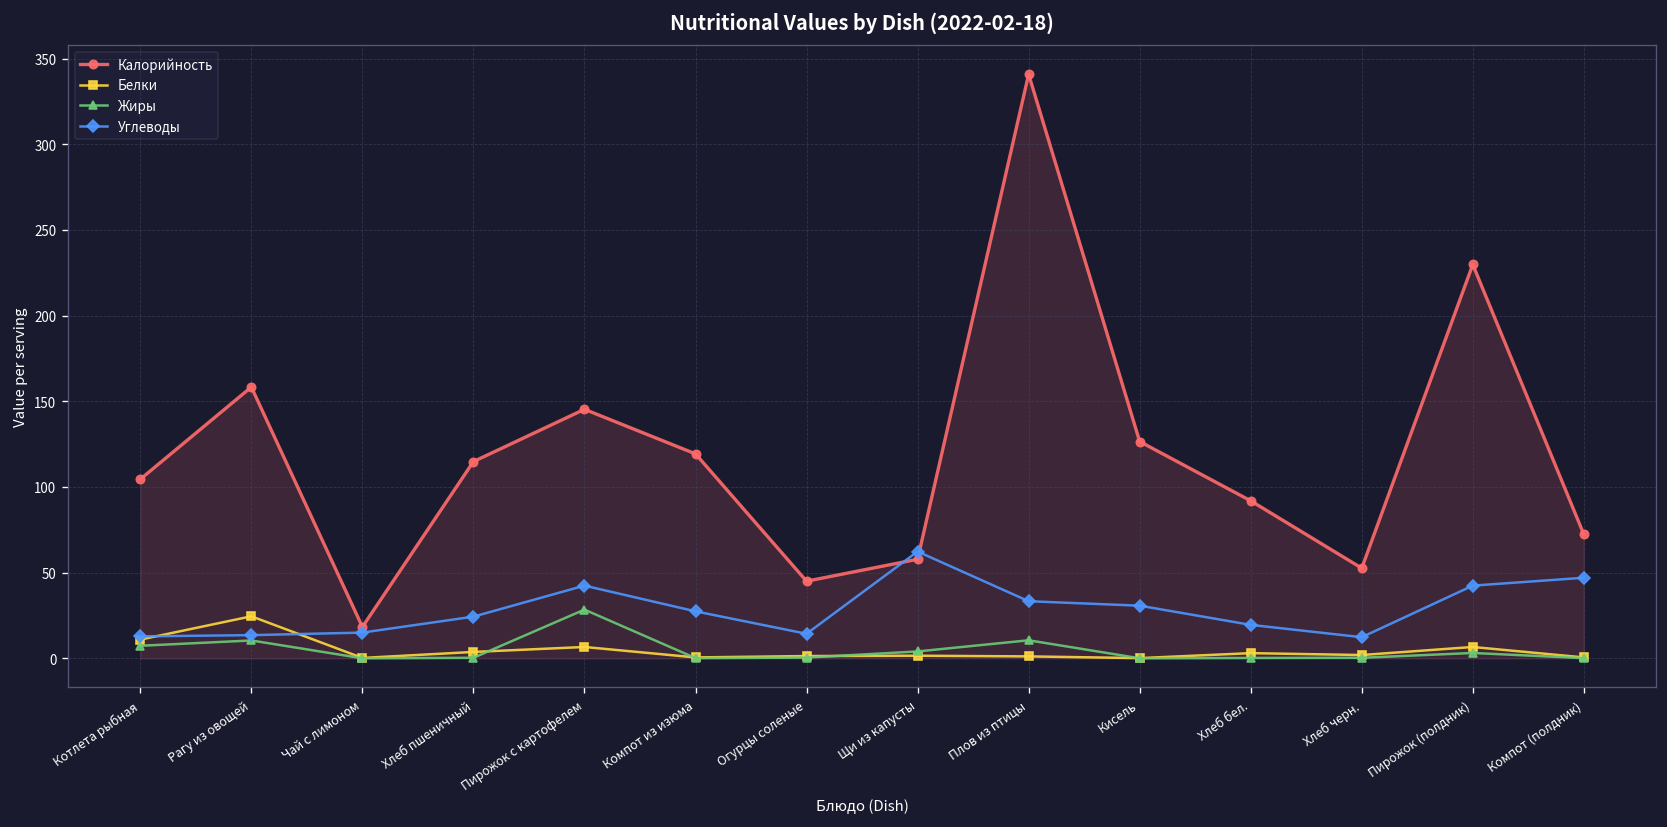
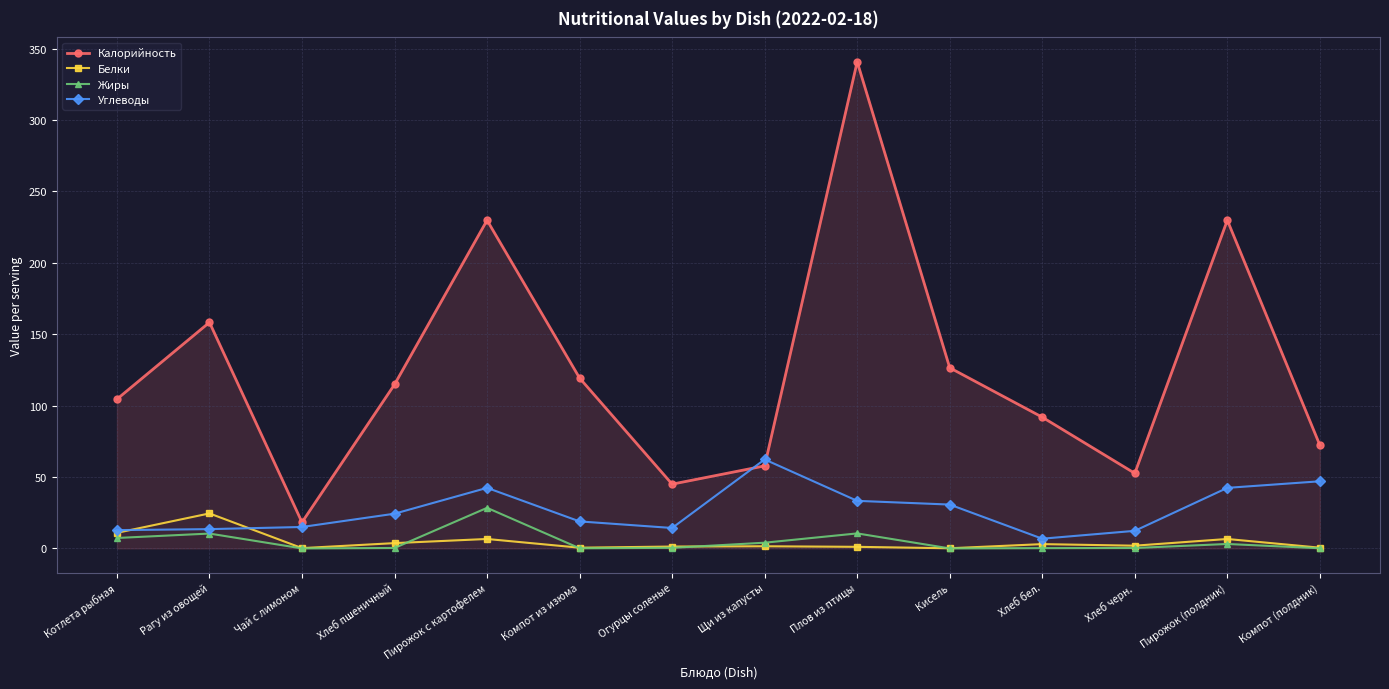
  {
    "Калорийность": {
      "Котлета рыбная": 105,
      "Рагу из овощей": 158,
      "Чай с лимоном": 18,
      "Хлеб пшеничный": 115,
-     "Пирожок с картофелем": 145,
+     "Пирожок с картофелем": 230,
      "Компот из изюма": 119,
      "Огурцы соленые": 45,
      "Щи из капусты": 58,
      "Плов из птицы": 341,
      "Кисель": 127,
      "Хлеб бел.": 92,
      "Хлеб черн.": 53,
      "Пирожок (полдник)": 230,
      "Компот (полдник)": 72
    },
    "Белки": {
      "Котлета рыбная": 11,
      "Рагу из овощей": 25,
      "Хлеб пшеничный": 4,
      "Пирожок с картофелем": 7,
      "Щи из капусты": 2,
      "Плов из птицы": 1,
      "Хлеб бел.": 3,
      "Пирожок (полдник)": 7
    },
    "Жиры": {
      "Котлета рыбная": 7,
      "Рагу из овощей": 10,
      "Хлеб пшеничный": 0,
      "Пирожок с картофелем": 28,
      "Щи из капусты": 4,
      "Плов из птицы": 11,
      "Хлеб бел.": 0,
      "Пирожок (полдник)": 3
    },
    "Углеводы": {
      "Котлета рыбная": 13,
      "Рагу из овощей": 14,
      "Чай с лимоном": 15,
      "Хлеб пшеничный": 24,
      "Пирожок с картофелем": 42,
-     "Компот из изюма": 27,
+     "Компот из изюма": 19,
      "Огурцы соленые": 14,
      "Щи из капусты": 62,
      "Плов из птицы": 33,
      "Кисель": 31,
-     "Хлеб бел.": 20,
+     "Хлеб бел.": 7,
      "Хлеб черн.": 12,
      "Пирожок (полдник)": 42,
      "Компот (полдник)": 47
    }
  }
